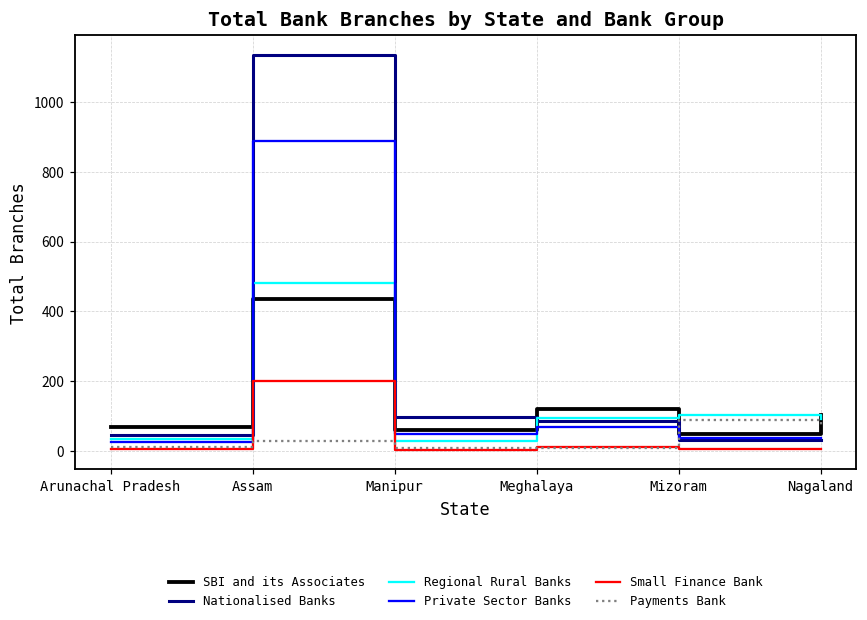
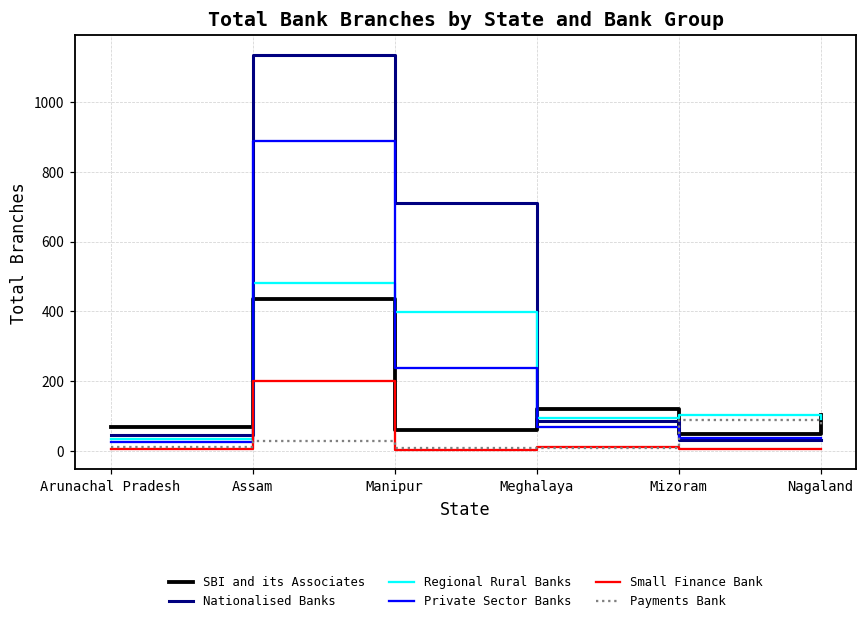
  {
    "SBI and its Associates": {
      "Arunachal Pradesh": 70,
      "Assam": 440,
      "Manipur": 60,
      "Meghalaya": 120,
      "Mizoram": 50,
      "Nagaland": 100
    },
    "Nationalised Banks": {
      "Arunachal Pradesh": 50,
      "Assam": 1140,
-     "Manipur": 100,
+     "Manipur": 710,
      "Meghalaya": 90
    },
    "Regional Rural Banks": {
      "Assam": 480,
-     "Manipur": 30,
+     "Manipur": 400,
      "Meghalaya": 90,
      "Mizoram": 100,
      "Nagaland": 90
    },
    "Private Sector Banks": {
      "Assam": 890,
-     "Manipur": 50,
+     "Manipur": 240,
      "Meghalaya": 70
    },
    "Small Finance Bank": {
      "Assam": 200,
      "Mizoram": 0,
      "Nagaland": 0
    },
    "Payments Bank": {
      "Assam": 30,
      "Mizoram": 90,
      "Nagaland": 70
    }
  }
